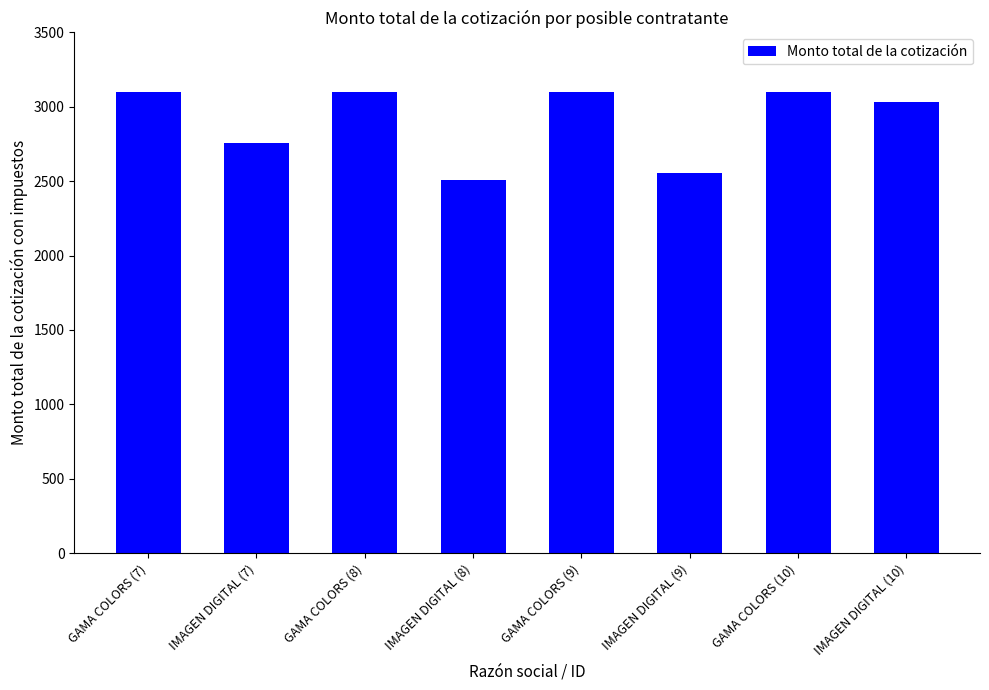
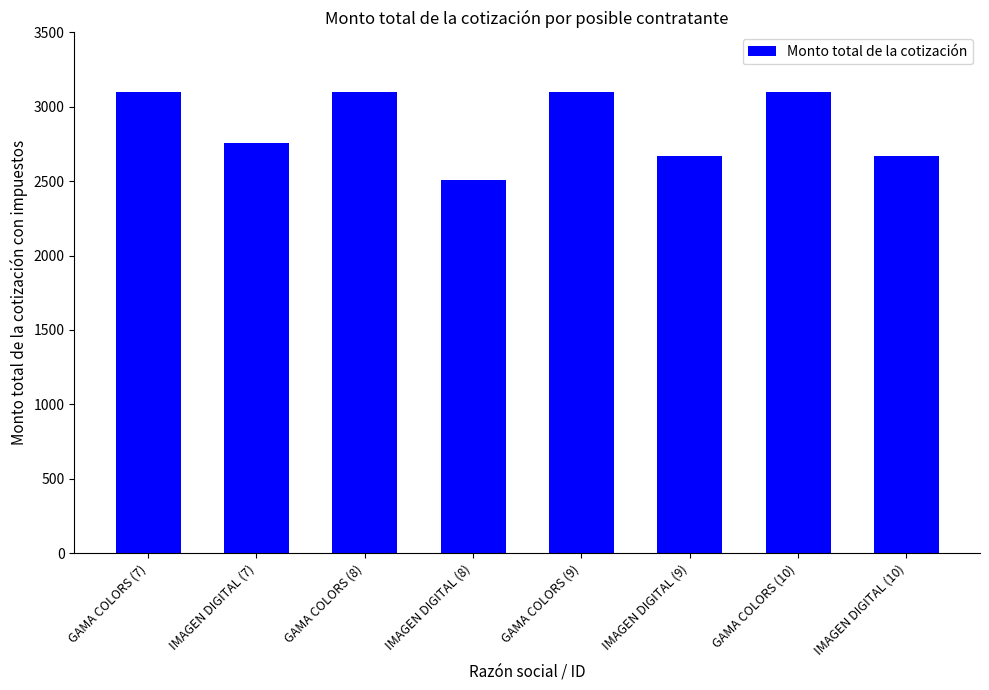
  {
    "GAMA COLORS (7)": 3100,
    "IMAGEN DIGITAL (7)": 2760,
    "GAMA COLORS (8)": 3100,
    "IMAGEN DIGITAL (8)": 2510,
    "GAMA COLORS (9)": 3100,
-   "IMAGEN DIGITAL (9)": 2560,
+   "IMAGEN DIGITAL (9)": 2670,
    "GAMA COLORS (10)": 3100,
-   "IMAGEN DIGITAL (10)": 3040
+   "IMAGEN DIGITAL (10)": 2670
  }
